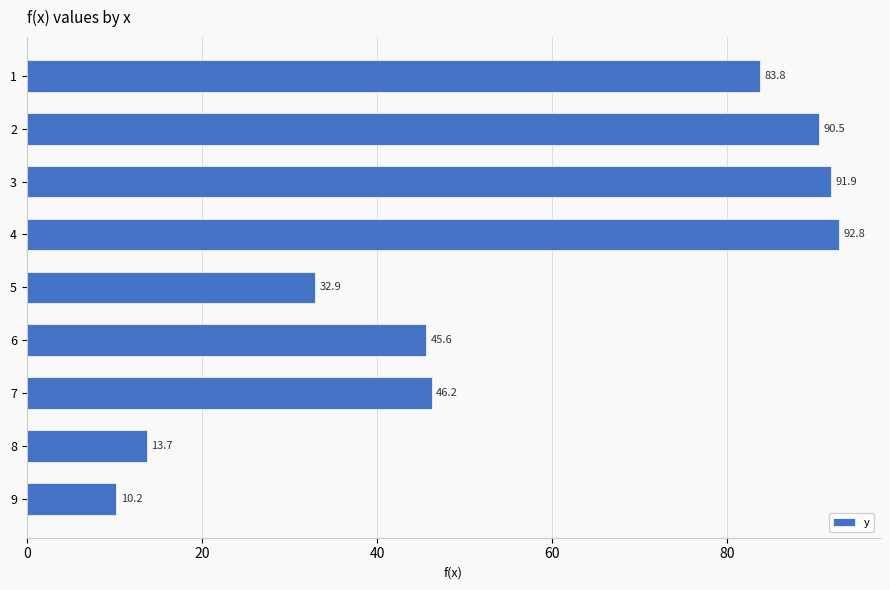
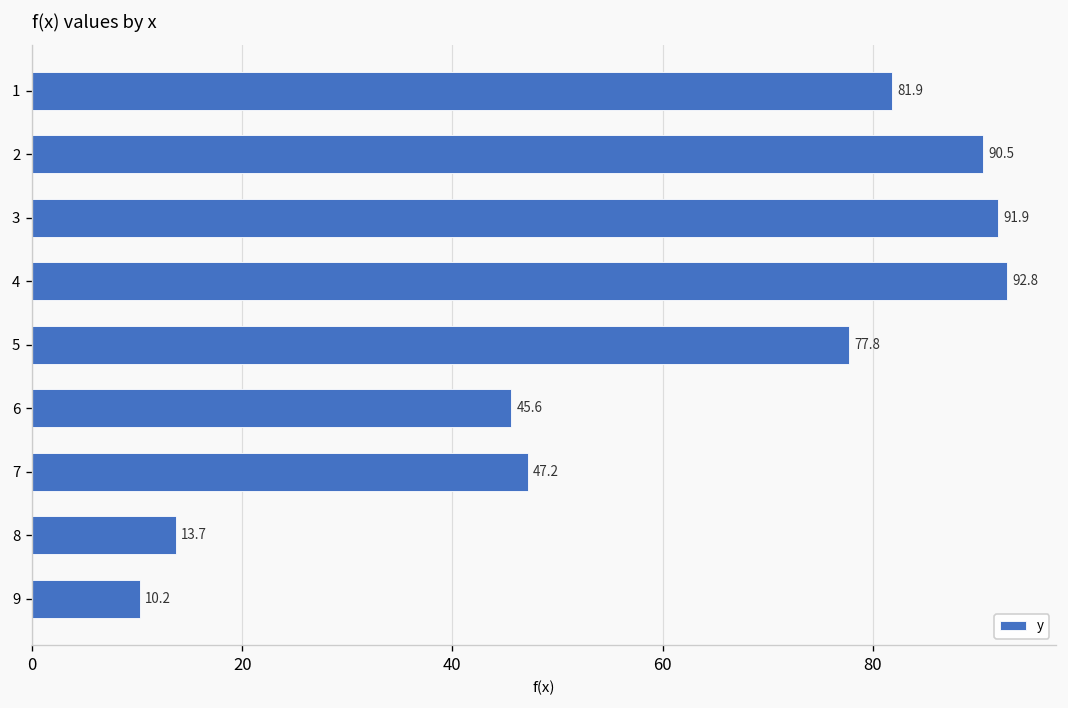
  {
-   "1": 83.8,
+   "1": 81.9,
    "2": 90.5,
    "3": 91.9,
    "4": 92.8,
-   "5": 32.9,
+   "5": 77.8,
    "6": 45.6,
-   "7": 46.2,
+   "7": 47.2,
    "8": 13.7,
    "9": 10.2
  }
